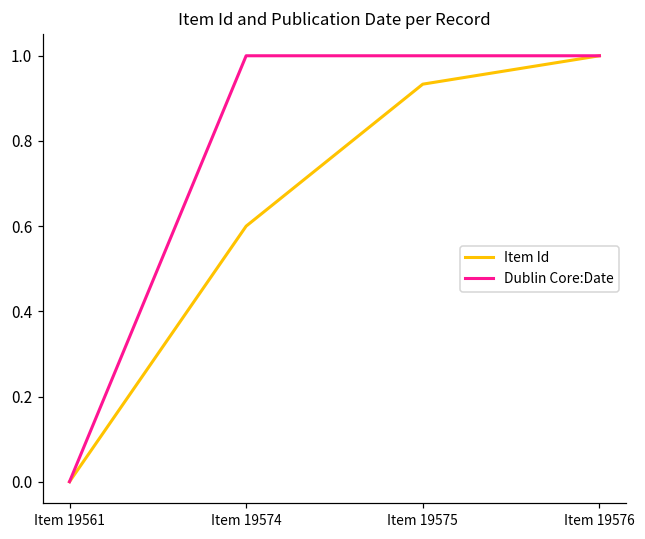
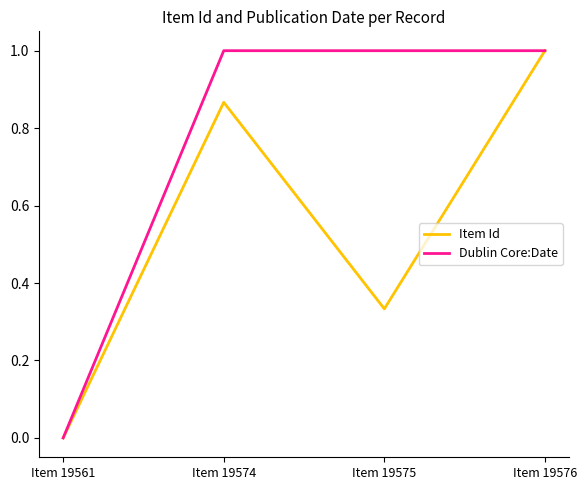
  {
    "Item Id": {
-     "Item 19574": 0.60,
-     "Item 19575": 0.93
+     "Item 19574": 0.87,
+     "Item 19575": 0.33
    },
    "Dublin Core:Date": {
      "Item 19574": 1.00,
      "Item 19575": 1.00
    }
  }
